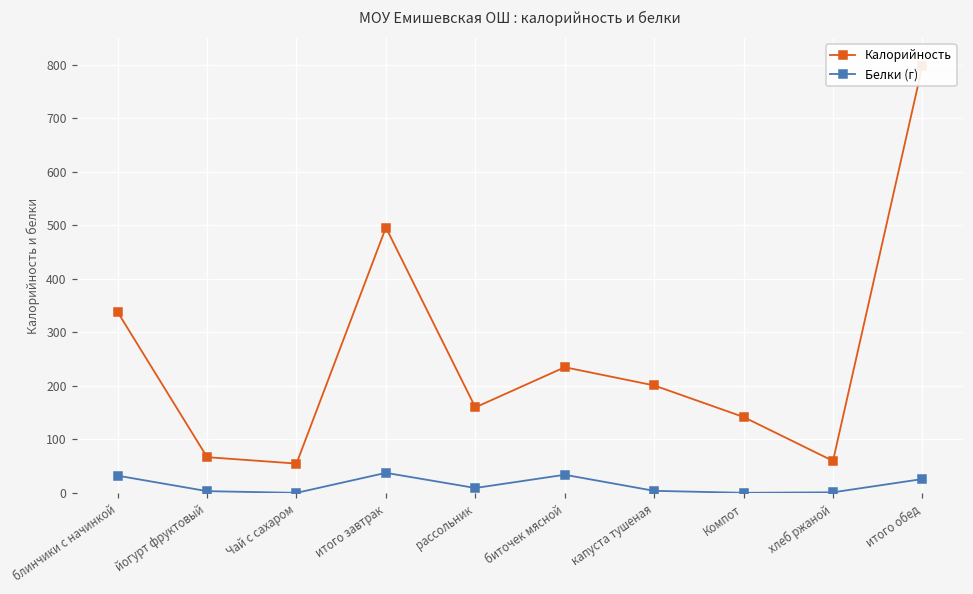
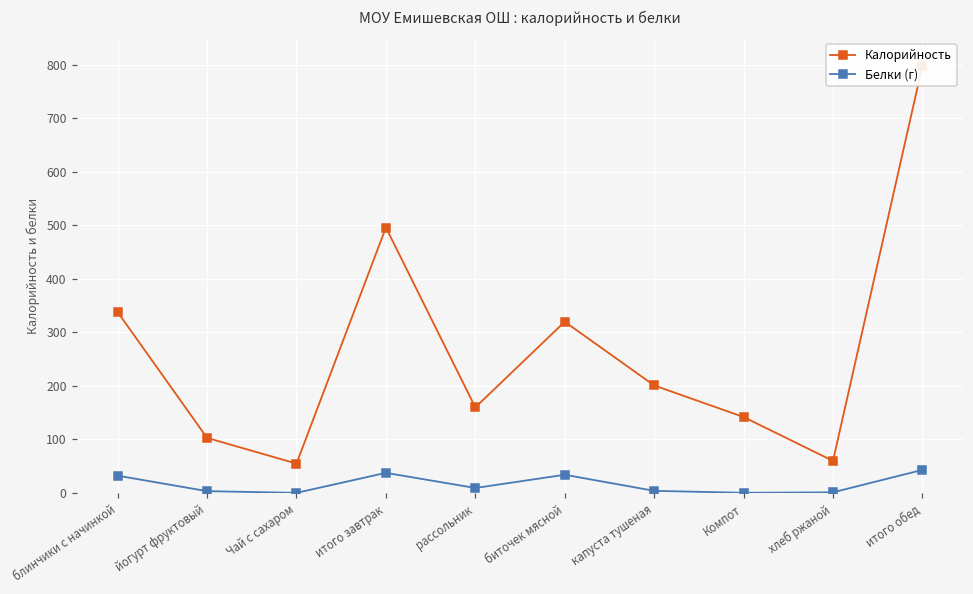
  {
    "Калорийность": {
      "блинчики с начинкой": 340,
-     "йогурт фруктовый": 70,
+     "йогурт фруктовый": 100,
      "Чай с сахаром": 60,
      "итого завтрак": 500,
      "рассольник": 160,
-     "биточек мясной": 240,
+     "биточек мясной": 320,
      "капуста тушеная": 200,
      "Компот": 140,
      "хлеб ржаной": 60
    },
    "Белки (г)": {
      "блинчики с начинкой": 30,
      "йогурт фруктовый": 0,
      "Чай с сахаром": 0,
      "итого завтрак": 40,
      "рассольник": 10,
      "биточек мясной": 30,
      "капуста тушеная": 0,
      "Компот": 0,
      "хлеб ржаной": 0,
-     "итого обед": 30
+     "итого обед": 40
    }
  }
